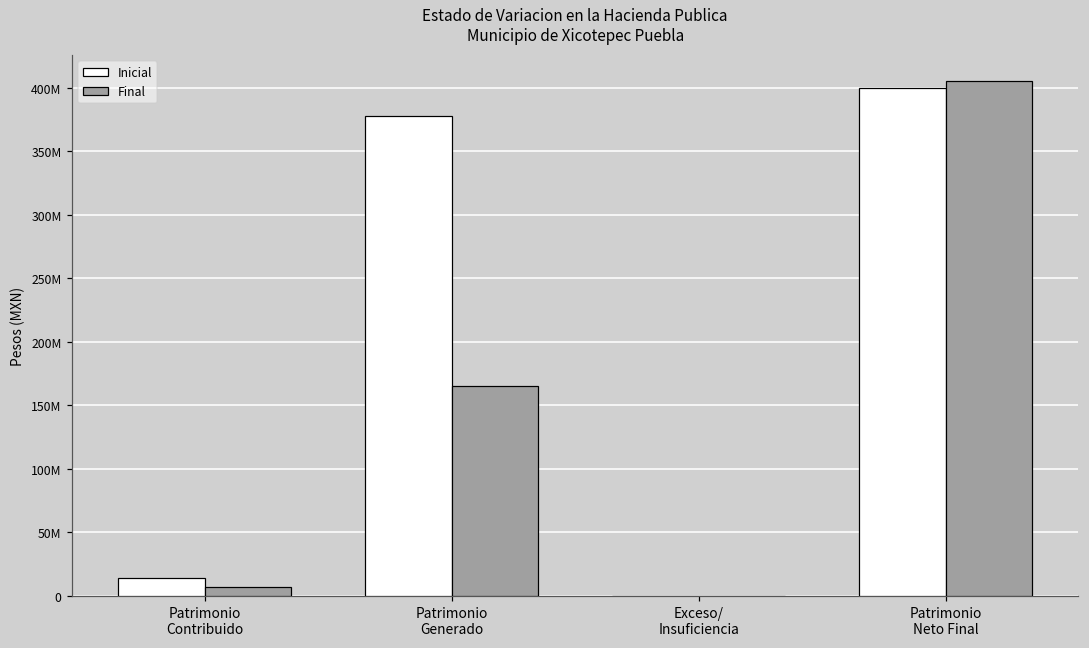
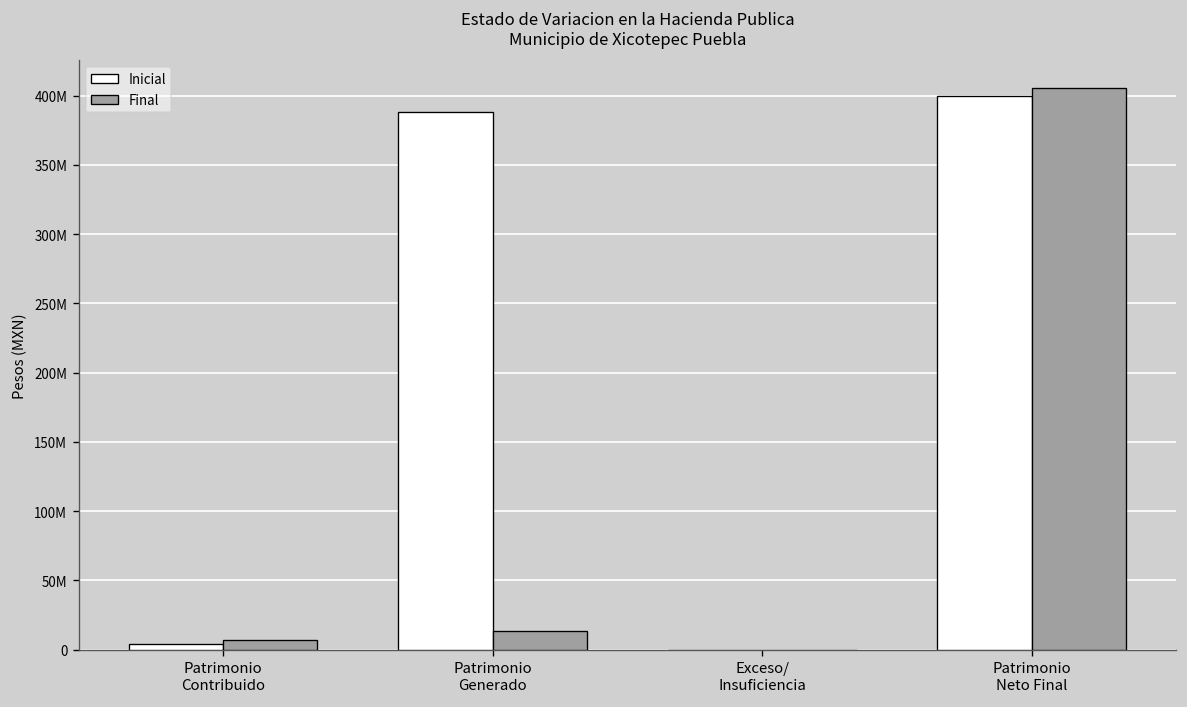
  {
    "Inicial": {
-     "Patrimonio Contribuido": 14000000,
-     "Patrimonio Generado": 378000000,
+     "Patrimonio Contribuido": 4000000,
+     "Patrimonio Generado": 388000000,
      "Exceso/ Insuficiencia": 0,
      "Patrimonio Neto Final": 399000000
    },
    "Final": {
      "Patrimonio Contribuido": 7000000,
-     "Patrimonio Generado": 165000000,
+     "Patrimonio Generado": 14000000,
      "Exceso/ Insuficiencia": 0,
      "Patrimonio Neto Final": 405000000
    }
  }
